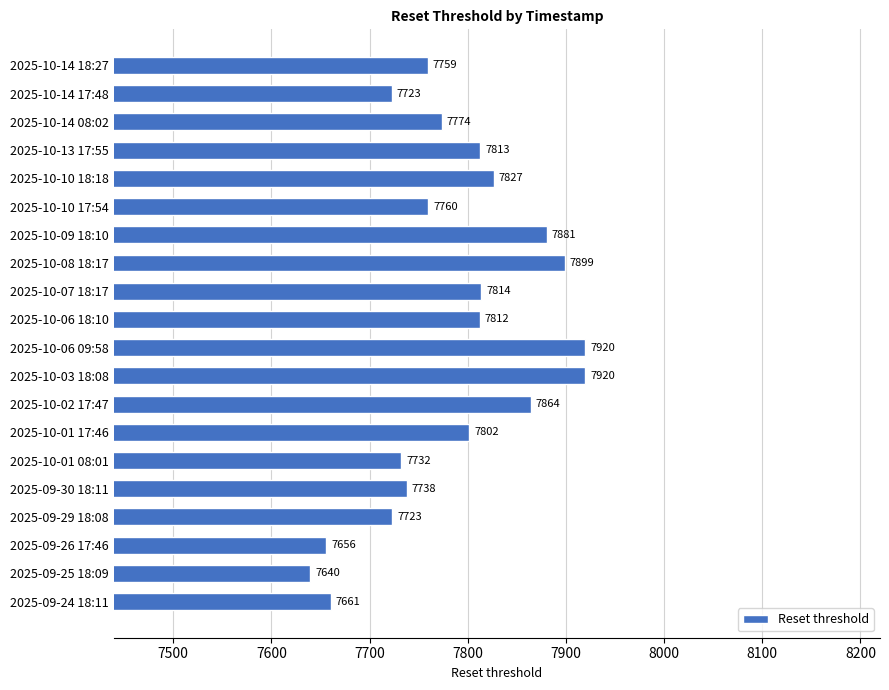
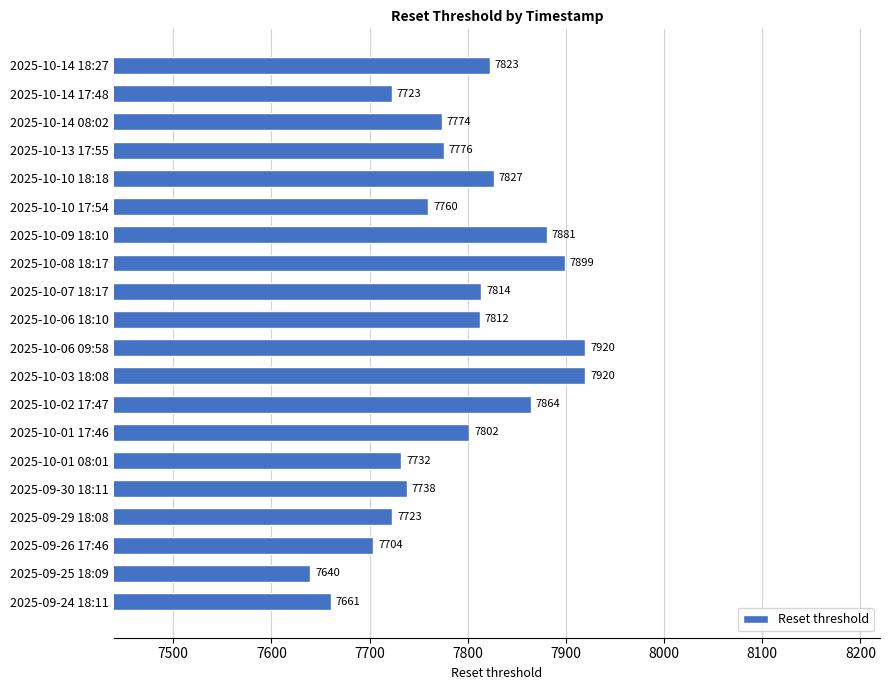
  {
-   "2025-10-14 18:27": 7759,
+   "2025-10-14 18:27": 7823,
    "2025-10-14 17:48": 7723,
    "2025-10-14 08:02": 7774,
-   "2025-10-13 17:55": 7813,
+   "2025-10-13 17:55": 7776,
    "2025-10-10 18:18": 7827,
    "2025-10-10 17:54": 7760,
    "2025-10-09 18:10": 7881,
    "2025-10-08 18:17": 7899,
    "2025-10-07 18:17": 7814,
    "2025-10-06 18:10": 7812,
    "2025-10-06 09:58": 7920,
    "2025-10-03 18:08": 7920,
    "2025-10-02 17:47": 7864,
    "2025-10-01 17:46": 7802,
    "2025-10-01 08:01": 7732,
    "2025-09-30 18:11": 7738,
    "2025-09-29 18:08": 7723,
-   "2025-09-26 17:46": 7656,
+   "2025-09-26 17:46": 7704,
    "2025-09-25 18:09": 7640,
    "2025-09-24 18:11": 7661
  }
